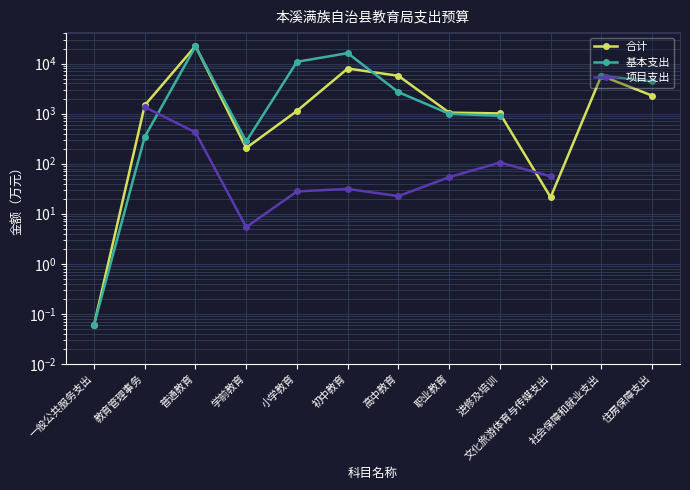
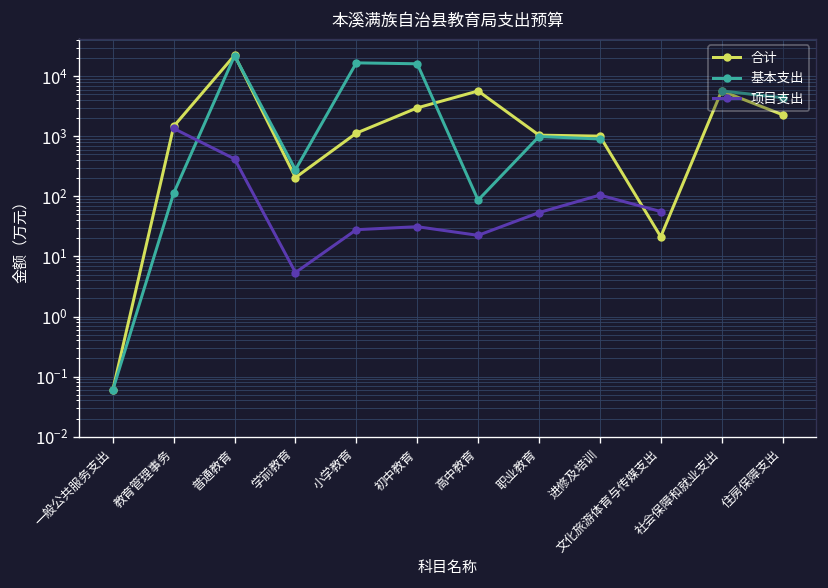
  {
    "合计": {
      "学前教育": 210,
      "小学教育": 1100,
-     "初中教育": 8000,
+     "初中教育": 3000,
      "高中教育": 6000,
      "文化旅游体育与传媒支出": 21,
      "住房保障支出": 2000
    },
    "基本支出": {
-     "教育管理事务": 300,
+     "教育管理事务": 110,
      "学前教育": 300,
-     "小学教育": 11000,
+     "小学教育": 17000,
      "初中教育": 16000,
-     "高中教育": 3000
+     "高中教育": 90
    },
    "项目支出": {
      "普通教育": 400,
      "学前教育": 5,
      "小学教育": 30,
      "初中教育": 30,
      "高中教育": 20,
      "职业教育": 50,
      "进修及培训": 110,
      "文化旅游体育与传媒支出": 60
    }
  }
